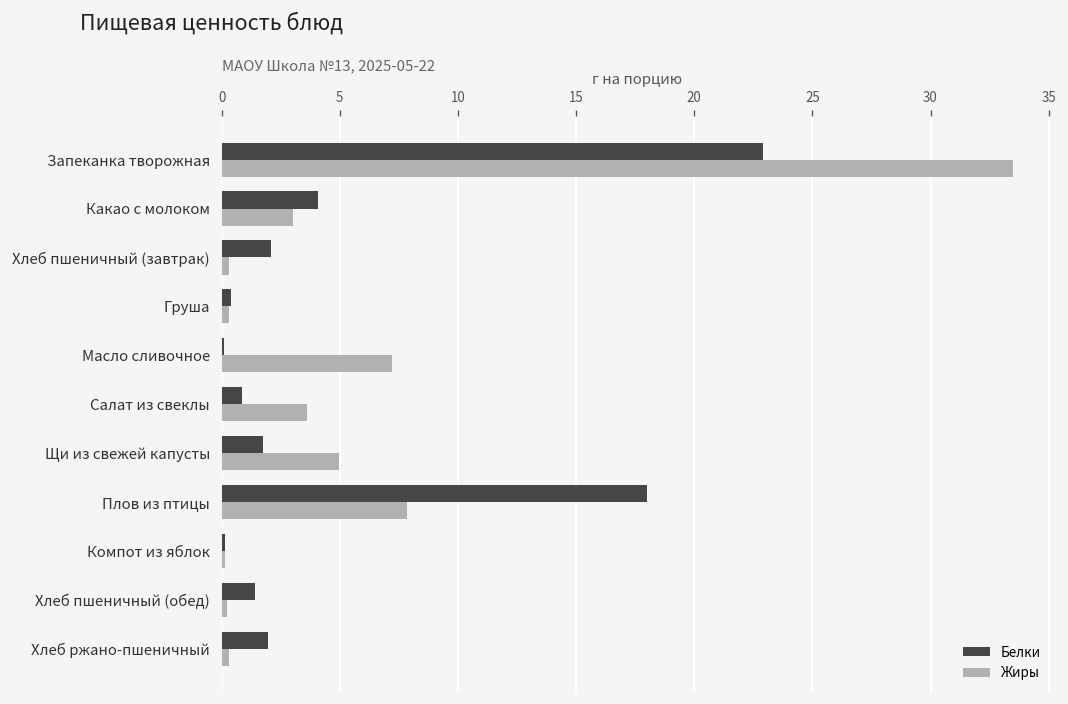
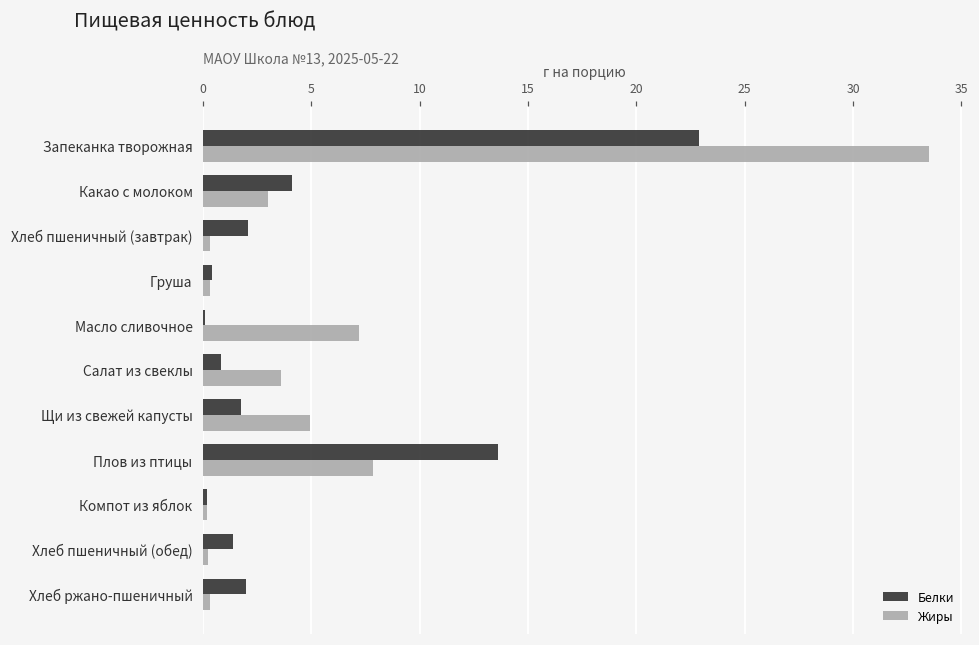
  {
    "Белки": {
      "Запеканка творожная": 22.9,
      "Какао с молоком": 4.1,
      "Хлеб пшеничный (завтрак)": 2.1,
      "Груша": 0.4,
      "Салат из свеклы": 0.8,
      "Щи из свежей капусты": 1.8,
-     "Плов из птицы": 18.0,
+     "Плов из птицы": 13.6,
      "Компот из яблок": 0.2,
      "Хлеб пшеничный (обед)": 1.4,
      "Хлеб ржано-пшеничный": 2.0
    },
    "Жиры": {
      "Запеканка творожная": 33.5,
      "Какао с молоком": 3.0,
      "Хлеб пшеничный (завтрак)": 0.3,
      "Груша": 0.3,
      "Масло сливочное": 7.2,
      "Салат из свеклы": 3.6,
      "Щи из свежей капусты": 5.0,
      "Плов из птицы": 7.8,
      "Компот из яблок": 0.2,
      "Хлеб пшеничный (обед)": 0.2,
      "Хлеб ржано-пшеничный": 0.3
    }
  }
